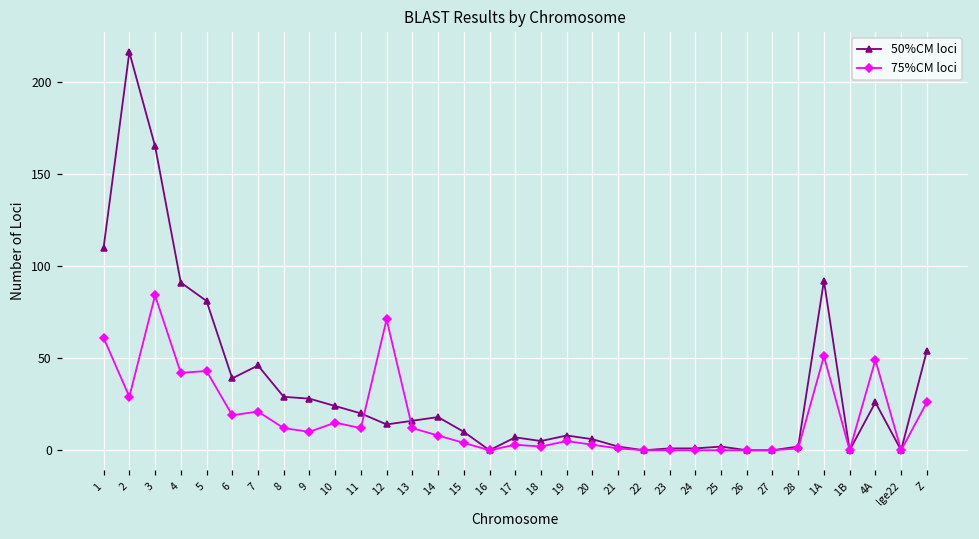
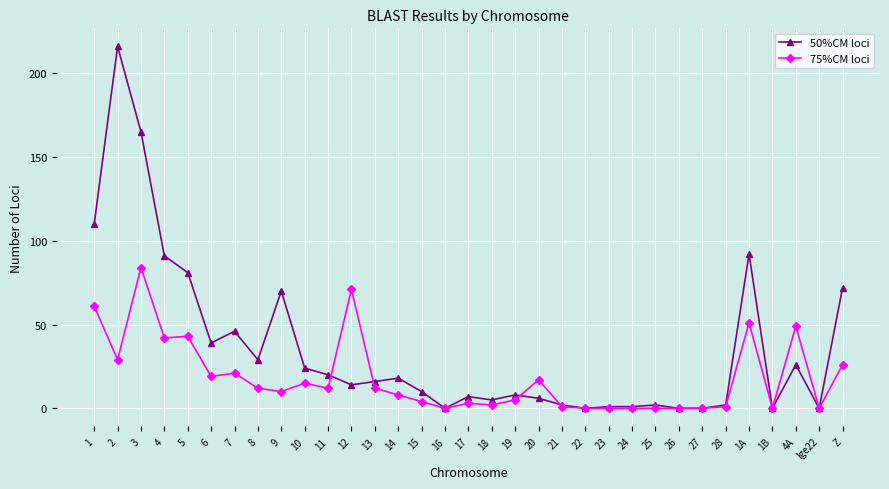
  {
    "50%CM loci": {
      "1": 110,
      "2": 216,
      "3": 165,
      "4": 91,
      "5": 81,
      "6": 39,
      "7": 46,
      "8": 29,
-     "9": 28,
+     "9": 70,
      "10": 24,
      "11": 20,
      "12": 14,
      "13": 16,
      "14": 18,
      "15": 10,
      "17": 7,
      "18": 5,
      "19": 8,
      "20": 6,
      "25": 2,
      "1A": 92,
      "4A": 26,
-     "Z": 54
+     "Z": 72
    },
    "75%CM loci": {
      "1": 61,
      "2": 29,
      "3": 84,
      "4": 42,
      "5": 43,
      "6": 19,
      "7": 21,
      "8": 12,
      "9": 10,
      "10": 15,
      "11": 12,
      "12": 71,
      "13": 12,
      "14": 8,
      "15": 4,
      "17": 3,
      "18": 2,
      "19": 5,
-     "20": 3,
+     "20": 17,
      "25": 0,
      "1A": 51,
      "4A": 49,
      "Z": 26
    }
  }
